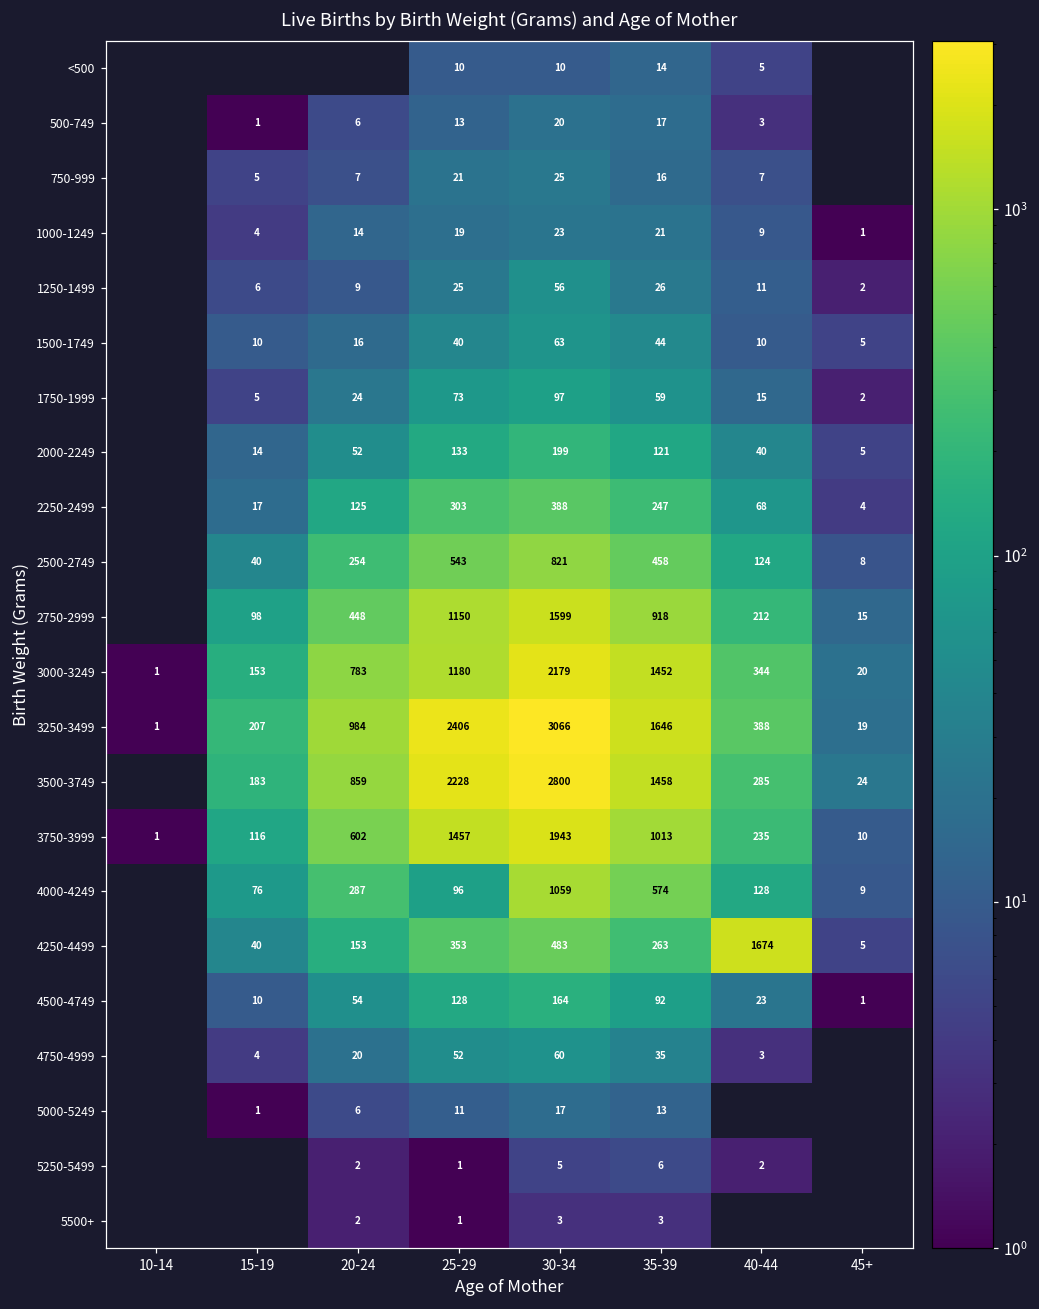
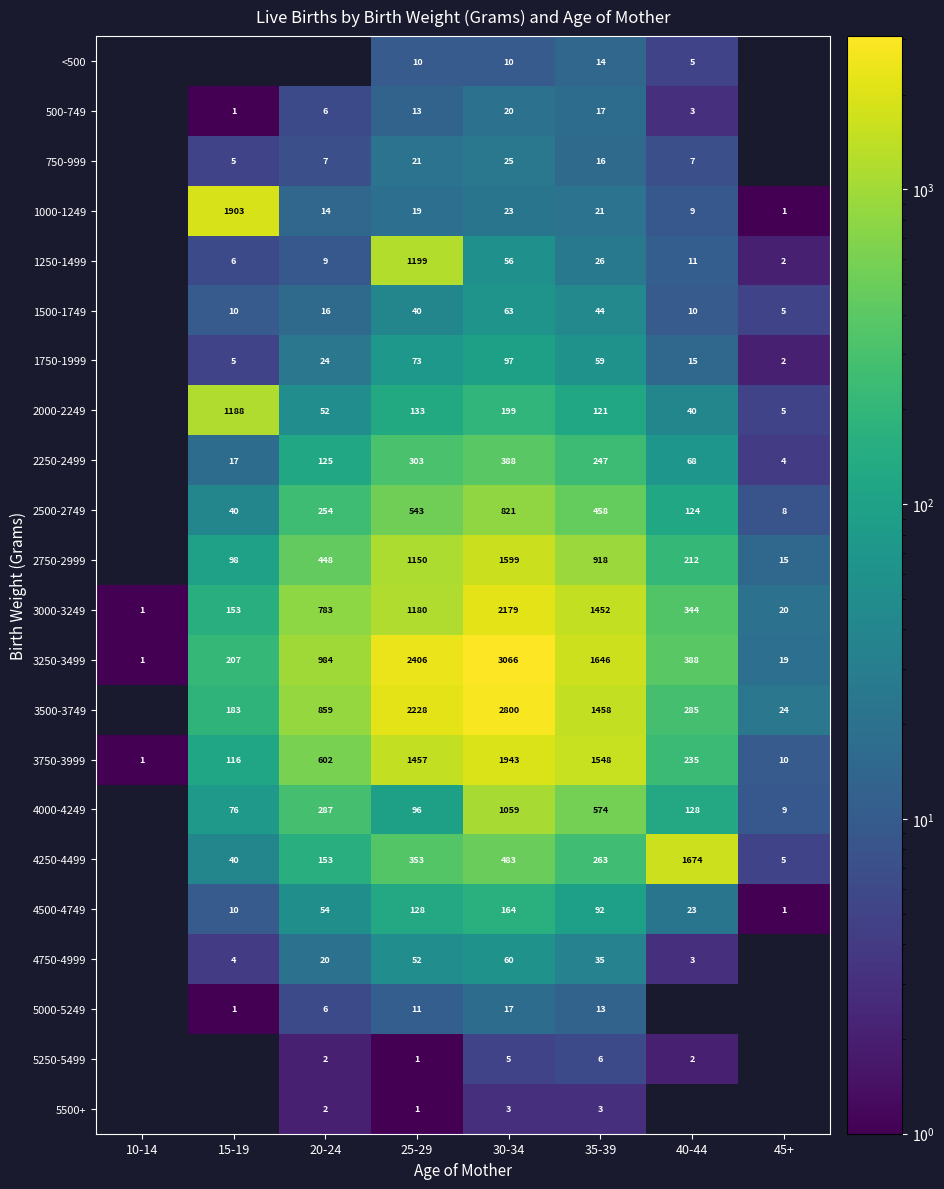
  {
    "<500": {
      "25-29": 10,
      "30-34": 10,
      "35-39": 14,
      "40-44": 5
    },
    "500-749": {
      "15-19": 1,
      "20-24": 6,
      "25-29": 13,
      "30-34": 20,
      "35-39": 17,
      "40-44": 3
    },
    "750-999": {
      "15-19": 5,
      "20-24": 7,
      "25-29": 21,
      "30-34": 25,
      "35-39": 16,
      "40-44": 7
    },
    "1000-1249": {
-     "15-19": 4,
+     "15-19": 1903,
      "20-24": 14,
      "25-29": 19,
      "30-34": 23,
      "35-39": 21,
      "40-44": 9,
      "45+": 1
    },
    "1250-1499": {
      "15-19": 6,
      "20-24": 9,
-     "25-29": 25,
+     "25-29": 1199,
      "30-34": 56,
      "35-39": 26,
      "40-44": 11,
      "45+": 2
    },
    "1500-1749": {
      "15-19": 10,
      "20-24": 16,
      "25-29": 40,
      "30-34": 63,
      "35-39": 44,
      "40-44": 10,
      "45+": 5
    },
    "1750-1999": {
      "15-19": 5,
      "20-24": 24,
      "25-29": 73,
      "30-34": 97,
      "35-39": 59,
      "40-44": 15,
      "45+": 2
    },
    "2000-2249": {
-     "15-19": 14,
+     "15-19": 1188,
      "20-24": 52,
      "25-29": 133,
      "30-34": 199,
      "35-39": 121,
      "40-44": 40,
      "45+": 5
    },
    "2250-2499": {
      "15-19": 17,
      "20-24": 125,
      "25-29": 303,
      "30-34": 388,
      "35-39": 247,
      "40-44": 68,
      "45+": 4
    },
    "2500-2749": {
      "15-19": 40,
      "20-24": 254,
      "25-29": 543,
      "30-34": 821,
      "35-39": 458,
      "40-44": 124,
      "45+": 8
    },
    "2750-2999": {
      "15-19": 98,
      "20-24": 448,
      "25-29": 1150,
      "30-34": 1599,
      "35-39": 918,
      "40-44": 212,
      "45+": 15
    },
    "3000-3249": {
      "10-14": 1,
      "15-19": 153,
      "20-24": 783,
      "25-29": 1180,
      "30-34": 2179,
      "35-39": 1452,
      "40-44": 344,
      "45+": 20
    },
    "3250-3499": {
      "10-14": 1,
      "15-19": 207,
      "20-24": 984,
      "25-29": 2406,
      "30-34": 3066,
      "35-39": 1646,
      "40-44": 388,
      "45+": 19
    },
    "3500-3749": {
      "15-19": 183,
      "20-24": 859,
      "25-29": 2228,
      "30-34": 2800,
      "35-39": 1458,
      "40-44": 285,
      "45+": 24
    },
    "3750-3999": {
      "10-14": 1,
      "15-19": 116,
      "20-24": 602,
      "25-29": 1457,
      "30-34": 1943,
-     "35-39": 1013,
+     "35-39": 1548,
      "40-44": 235,
      "45+": 10
    },
    "4000-4249": {
      "15-19": 76,
      "20-24": 287,
      "25-29": 96,
      "30-34": 1059,
      "35-39": 574,
      "40-44": 128,
      "45+": 9
    },
    "4250-4499": {
      "15-19": 40,
      "20-24": 153,
      "25-29": 353,
      "30-34": 483,
      "35-39": 263,
      "40-44": 1674,
      "45+": 5
    },
    "4500-4749": {
      "15-19": 10,
      "20-24": 54,
      "25-29": 128,
      "30-34": 164,
      "35-39": 92,
      "40-44": 23,
      "45+": 1
    },
    "4750-4999": {
      "15-19": 4,
      "20-24": 20,
      "25-29": 52,
      "30-34": 60,
      "35-39": 35,
      "40-44": 3
    },
    "5000-5249": {
      "15-19": 1,
      "20-24": 6,
      "25-29": 11,
      "30-34": 17,
      "35-39": 13
    },
    "5250-5499": {
      "20-24": 2,
      "25-29": 1,
      "30-34": 5,
      "35-39": 6,
      "40-44": 2
    },
    "5500+": {
      "20-24": 2,
      "25-29": 1,
      "30-34": 3,
      "35-39": 3
    }
  }
